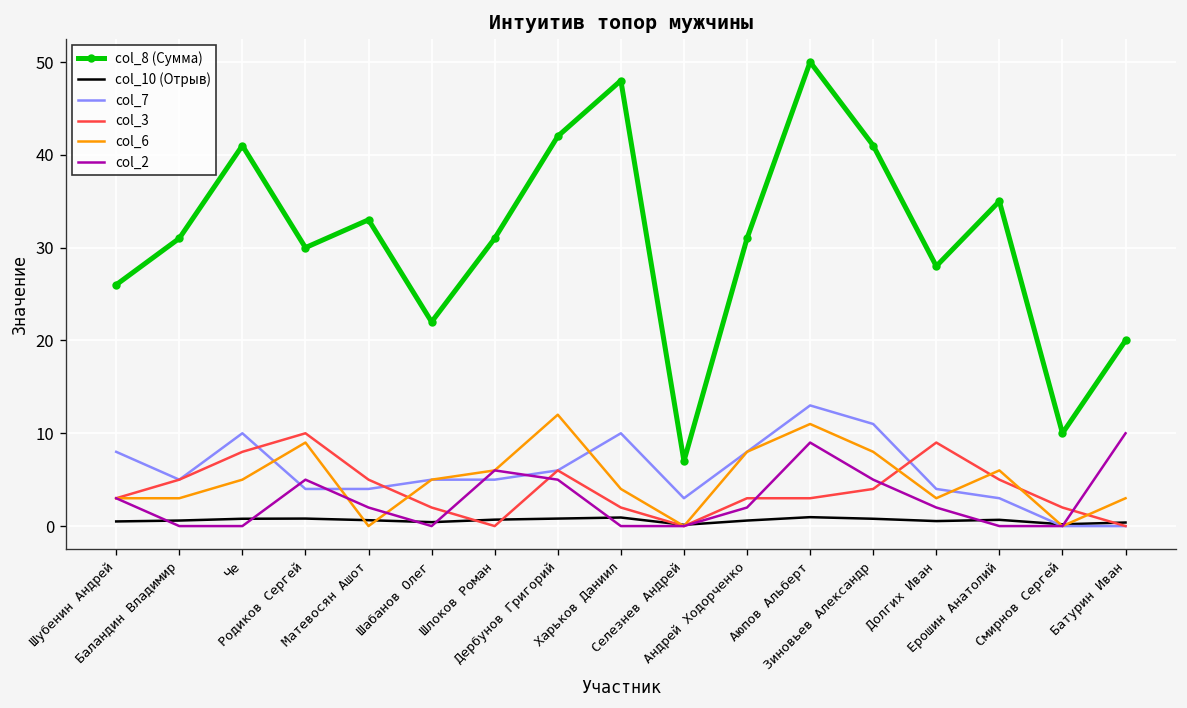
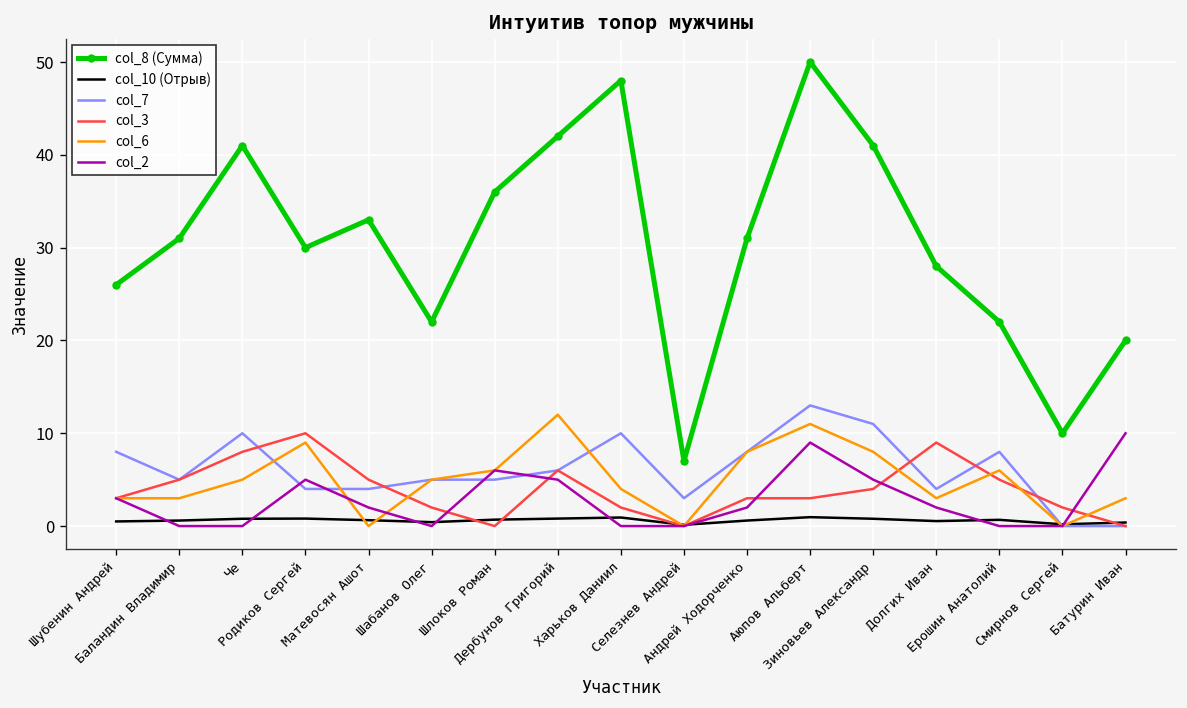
  {
    "col_8 (Сумма)": {
      "Шубенин Андрей": 26,
      "Баландин Владимир": 31,
      "Че": 41,
      "Родиков Сергей": 30,
      "Матевосян Ашот": 33,
      "Шабанов Олег": 22,
-     "Шлоков Роман": 31,
+     "Шлоков Роман": 36,
      "Дербунов Григорий": 42,
      "Харьков Даниил": 48,
      "Селезнев Андрей": 7,
      "Андрей Ходорченко": 31,
      "Аюпов Альберт": 50,
      "Зиновьев Александр": 41,
      "Долгих Иван": 28,
-     "Ерошин Анатолий": 35,
+     "Ерошин Анатолий": 22,
      "Смирнов Сергей": 10,
      "Батурин Иван": 20
    },
    "col_10 (Отрыв)": {
      "Шубенин Андрей": 1,
      "Баландин Владимир": 1,
      "Че": 1,
      "Родиков Сергей": 1,
      "Матевосян Ашот": 1,
      "Шабанов Олег": 0,
      "Шлоков Роман": 1,
      "Дербунов Григорий": 1,
      "Харьков Даниил": 1,
      "Андрей Ходорченко": 1,
      "Аюпов Альберт": 1,
      "Зиновьев Александр": 1,
      "Долгих Иван": 1,
      "Ерошин Анатолий": 1,
      "Батурин Иван": 0
    },
    "col_7": {
      "Шубенин Андрей": 8,
      "Че": 10,
      "Родиков Сергей": 4,
      "Матевосян Ашот": 4,
      "Шлоков Роман": 5,
      "Харьков Даниил": 10,
      "Селезнев Андрей": 3,
      "Аюпов Альберт": 13,
      "Зиновьев Александр": 11,
      "Долгих Иван": 4,
-     "Ерошин Анатолий": 3
+     "Ерошин Анатолий": 8
    },
    "col_3": {
      "Че": 8,
      "Родиков Сергей": 10,
      "Матевосян Ашот": 5,
      "Шабанов Олег": 2,
      "Шлоков Роман": 0,
      "Харьков Даниил": 2,
      "Андрей Ходорченко": 3,
      "Аюпов Альберт": 3,
      "Зиновьев Александр": 4,
      "Долгих Иван": 9,
      "Ерошин Анатолий": 5,
      "Смирнов Сергей": 2
    },
    "col_6": {
      "Баландин Владимир": 3,
      "Че": 5,
      "Родиков Сергей": 9,
      "Матевосян Ашот": 0,
      "Дербунов Григорий": 12,
      "Харьков Даниил": 4,
      "Аюпов Альберт": 11,
      "Зиновьев Александр": 8,
      "Долгих Иван": 3,
      "Ерошин Анатолий": 6,
      "Батурин Иван": 3
    },
    "col_2": {
      "Баландин Владимир": 0,
      "Че": 0,
      "Родиков Сергей": 5,
      "Матевосян Ашот": 2,
      "Шабанов Олег": 0,
      "Дербунов Григорий": 5,
      "Харьков Даниил": 0,
      "Андрей Ходорченко": 2,
      "Аюпов Альберт": 9,
      "Зиновьев Александр": 5,
      "Долгих Иван": 2,
      "Ерошин Анатолий": 0,
      "Батурин Иван": 10
    }
  }
